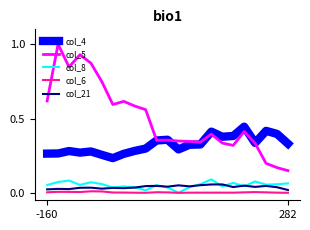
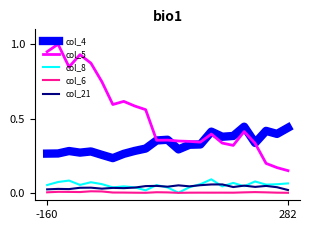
  {
    "col_4": {
      "-160": 0.26,
-     "282": 0.33
+     "282": 0.44
    },
    "col_5": {
-     "-160": 0.62,
+     "-160": 0.95,
      "282": 0.15
    },
    "col_8": {
      "-160": 0.05,
      "282": 0.06
    },
    "col_6": {
      "-160": 0.00,
      "282": 0.00
    },
    "col_21": {
      "-160": 0.02,
      "282": 0.02
    }
  }
